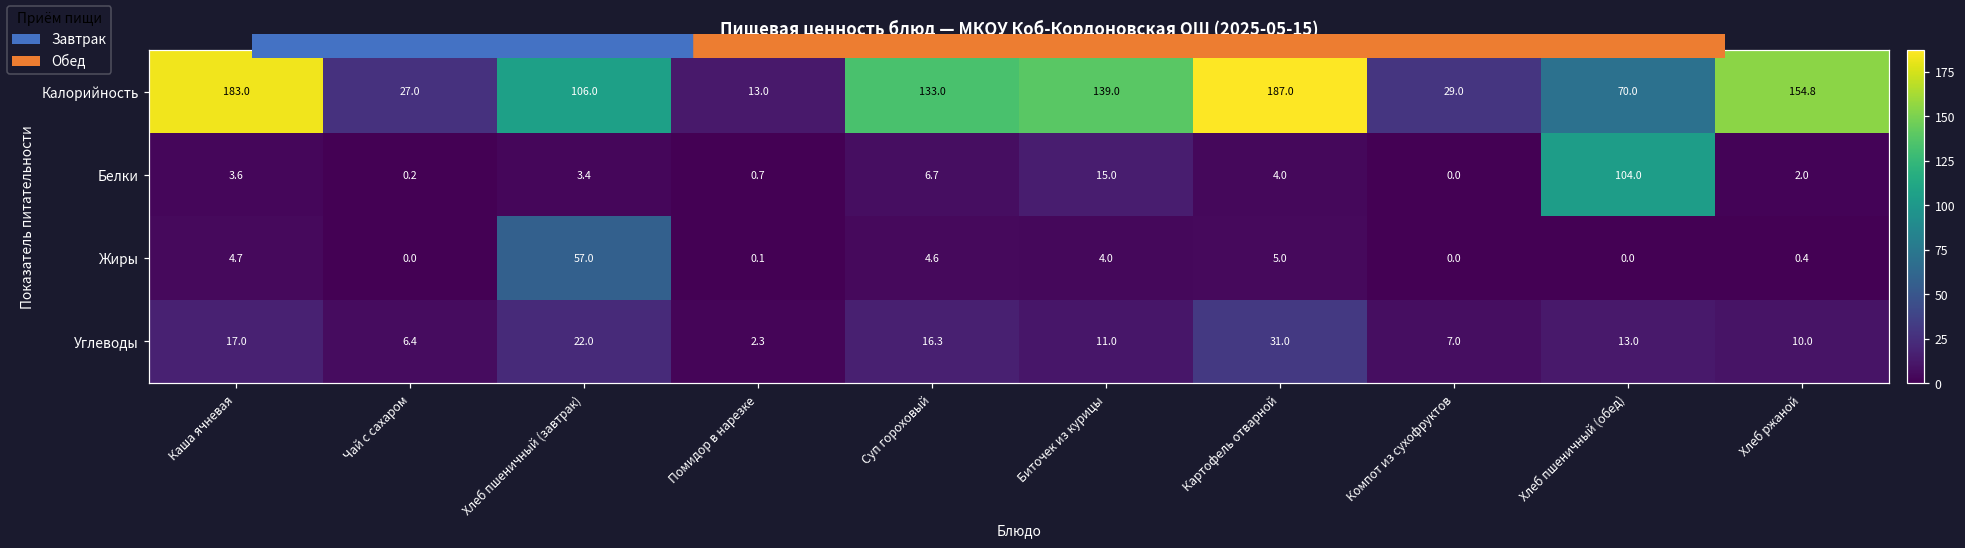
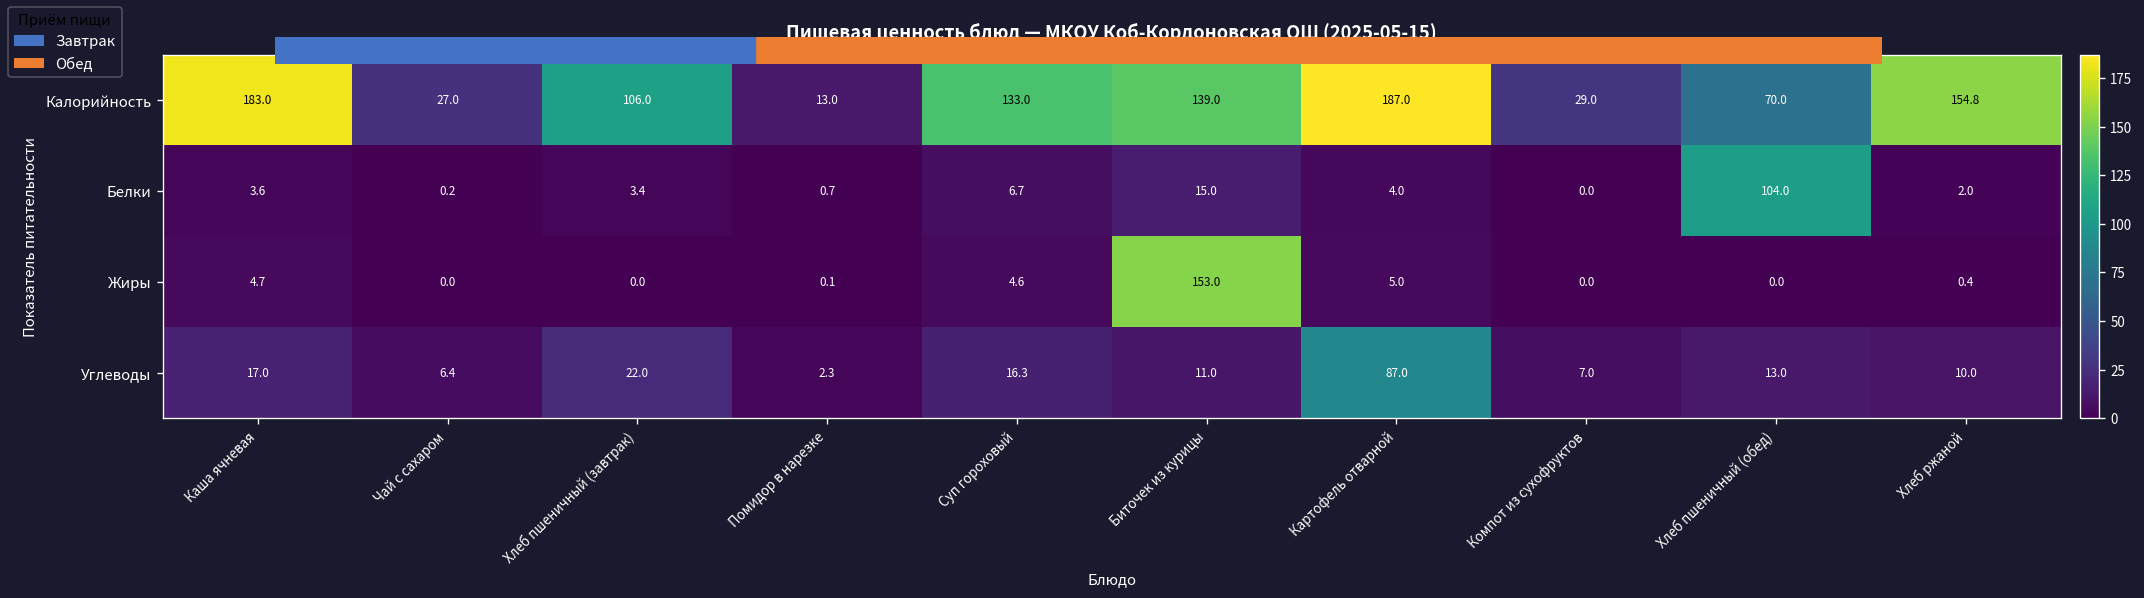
  {
    "Калорийность": {
      "Каша ячневая": 183.0,
      "Чай с сахаром": 27.0,
      "Хлеб пшеничный (завтрак)": 106.0,
      "Помидор в нарезке": 13.0,
      "Суп гороховый": 133.0,
      "Биточек из курицы": 139.0,
      "Картофель отварной": 187.0,
      "Компот из сухофруктов": 29.0,
      "Хлеб пшеничный (обед)": 70.0,
      "Хлеб ржаной": 154.8
    },
    "Белки": {
      "Каша ячневая": 3.6,
      "Чай с сахаром": 0.2,
      "Хлеб пшеничный (завтрак)": 3.4,
      "Помидор в нарезке": 0.7,
      "Суп гороховый": 6.7,
      "Биточек из курицы": 15.0,
      "Картофель отварной": 4.0,
      "Компот из сухофруктов": 0.0,
      "Хлеб пшеничный (обед)": 104.0,
      "Хлеб ржаной": 2.0
    },
    "Жиры": {
      "Каша ячневая": 4.7,
      "Чай с сахаром": 0.0,
-     "Хлеб пшеничный (завтрак)": 57.0,
+     "Хлеб пшеничный (завтрак)": 0.0,
      "Помидор в нарезке": 0.1,
      "Суп гороховый": 4.6,
-     "Биточек из курицы": 4.0,
+     "Биточек из курицы": 153.0,
      "Картофель отварной": 5.0,
      "Компот из сухофруктов": 0.0,
      "Хлеб пшеничный (обед)": 0.0,
      "Хлеб ржаной": 0.4
    },
    "Углеводы": {
      "Каша ячневая": 17.0,
      "Чай с сахаром": 6.4,
      "Хлеб пшеничный (завтрак)": 22.0,
      "Помидор в нарезке": 2.3,
      "Суп гороховый": 16.3,
      "Биточек из курицы": 11.0,
-     "Картофель отварной": 31.0,
+     "Картофель отварной": 87.0,
      "Компот из сухофруктов": 7.0,
      "Хлеб пшеничный (обед)": 13.0,
      "Хлеб ржаной": 10.0
    }
  }
